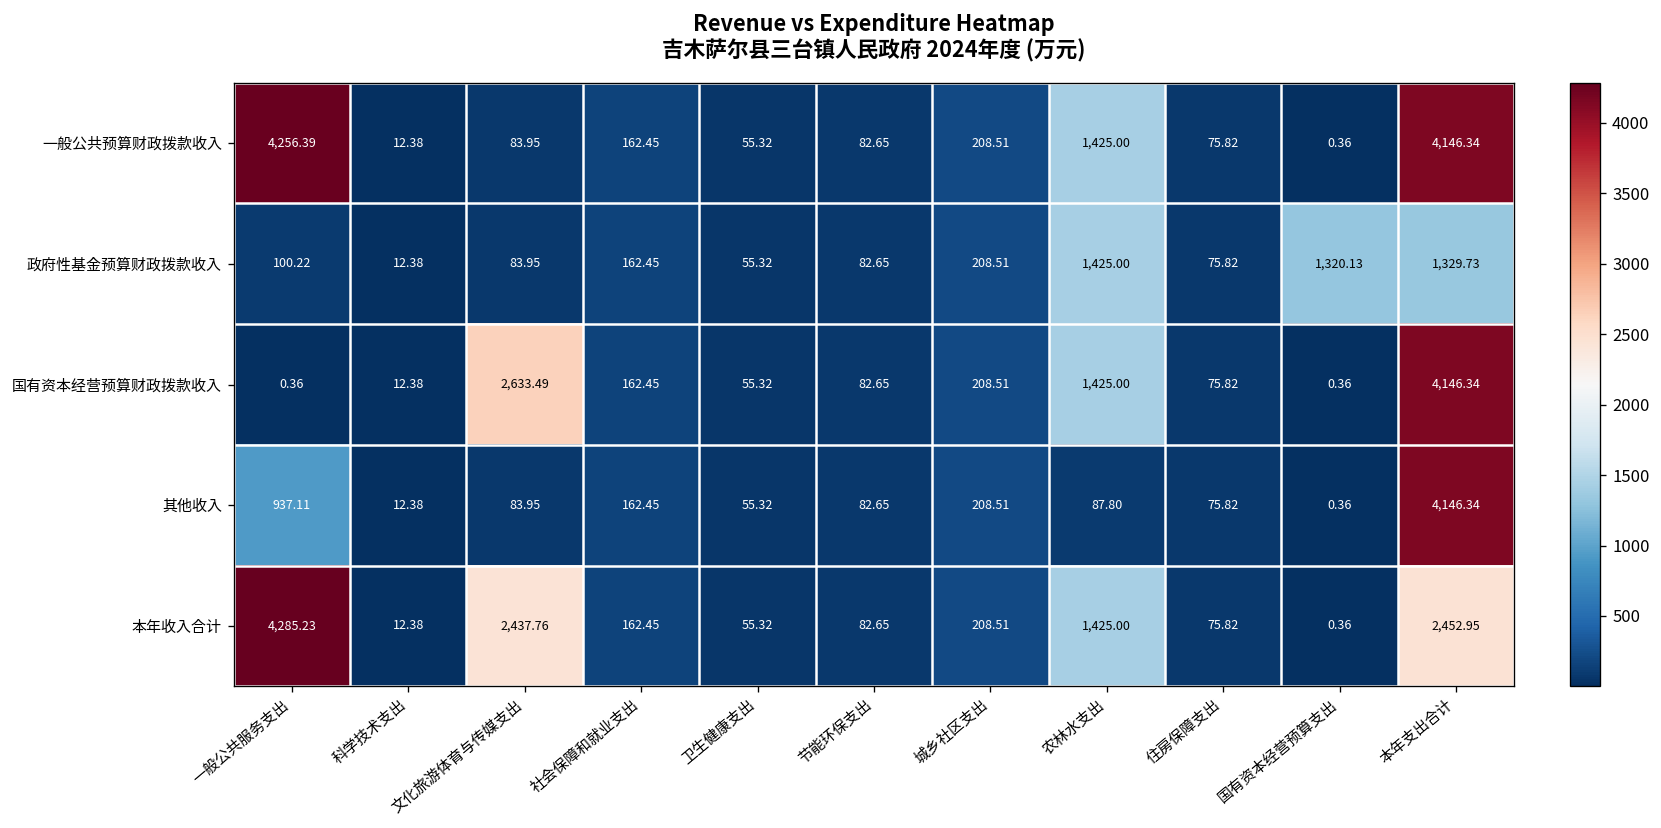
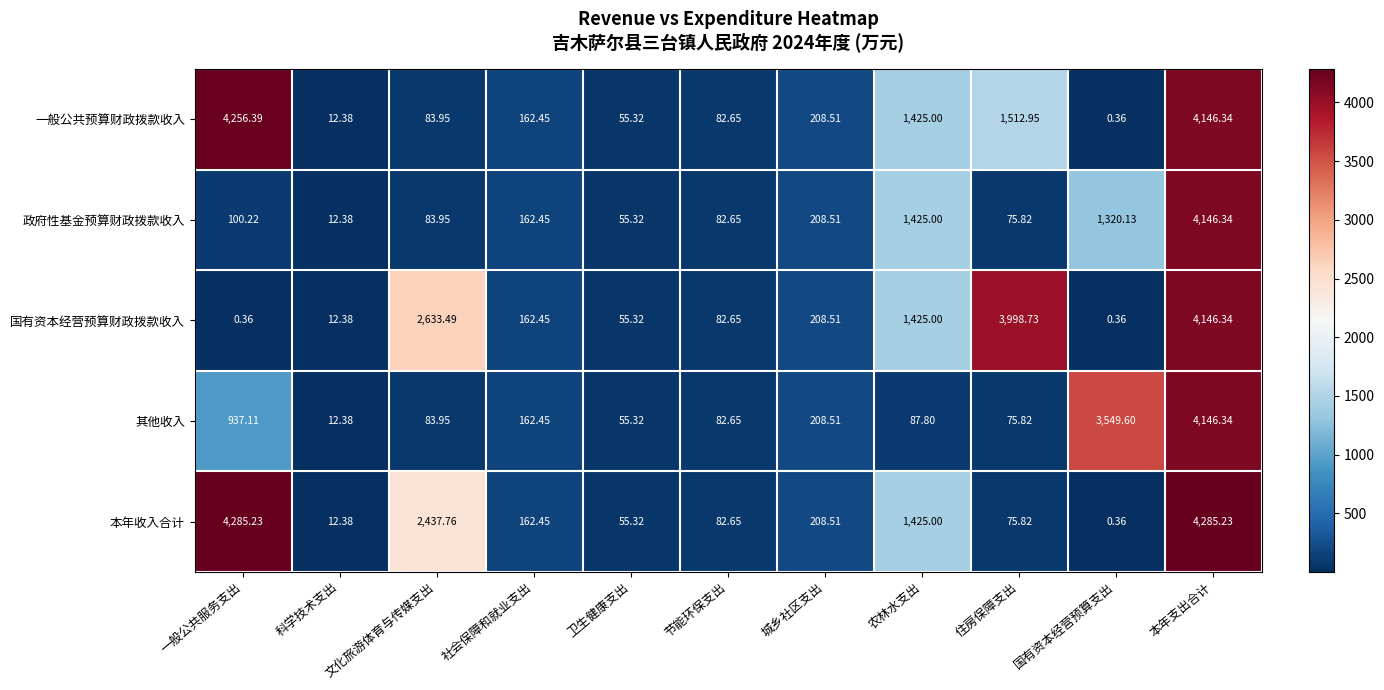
  {
    "一般公共预算财政拨款收入": {
      "一般公共服务支出": "4,256.39",
      "科学技术支出": "12.38",
      "文化旅游体育与传媒支出": "83.95",
      "社会保障和就业支出": "162.45",
      "卫生健康支出": "55.32",
      "节能环保支出": "82.65",
      "城乡社区支出": "208.51",
      "农林水支出": "1,425.00",
-     "住房保障支出": "75.82",
+     "住房保障支出": "1,512.95",
      "国有资本经营预算支出": "0.36",
      "本年支出合计": "4,146.34"
    },
    "政府性基金预算财政拨款收入": {
      "一般公共服务支出": "100.22",
      "科学技术支出": "12.38",
      "文化旅游体育与传媒支出": "83.95",
      "社会保障和就业支出": "162.45",
      "卫生健康支出": "55.32",
      "节能环保支出": "82.65",
      "城乡社区支出": "208.51",
      "农林水支出": "1,425.00",
      "住房保障支出": "75.82",
      "国有资本经营预算支出": "1,320.13",
-     "本年支出合计": "1,329.73"
+     "本年支出合计": "4,146.34"
    },
    "国有资本经营预算财政拨款收入": {
      "一般公共服务支出": "0.36",
      "科学技术支出": "12.38",
      "文化旅游体育与传媒支出": "2,633.49",
      "社会保障和就业支出": "162.45",
      "卫生健康支出": "55.32",
      "节能环保支出": "82.65",
      "城乡社区支出": "208.51",
      "农林水支出": "1,425.00",
-     "住房保障支出": "75.82",
+     "住房保障支出": "3,998.73",
      "国有资本经营预算支出": "0.36",
      "本年支出合计": "4,146.34"
    },
    "其他收入": {
      "一般公共服务支出": "937.11",
      "科学技术支出": "12.38",
      "文化旅游体育与传媒支出": "83.95",
      "社会保障和就业支出": "162.45",
      "卫生健康支出": "55.32",
      "节能环保支出": "82.65",
      "城乡社区支出": "208.51",
      "农林水支出": "87.80",
      "住房保障支出": "75.82",
-     "国有资本经营预算支出": "0.36",
+     "国有资本经营预算支出": "3,549.60",
      "本年支出合计": "4,146.34"
    },
    "本年收入合计": {
      "一般公共服务支出": "4,285.23",
      "科学技术支出": "12.38",
      "文化旅游体育与传媒支出": "2,437.76",
      "社会保障和就业支出": "162.45",
      "卫生健康支出": "55.32",
      "节能环保支出": "82.65",
      "城乡社区支出": "208.51",
      "农林水支出": "1,425.00",
      "住房保障支出": "75.82",
      "国有资本经营预算支出": "0.36",
-     "本年支出合计": "2,452.95"
+     "本年支出合计": "4,285.23"
    }
  }
